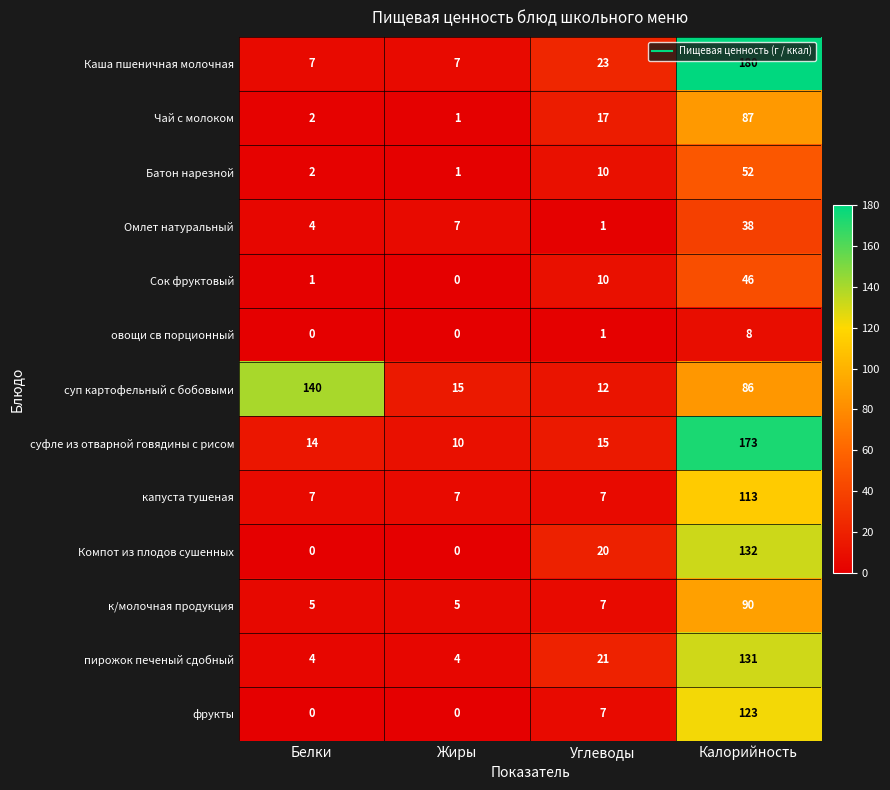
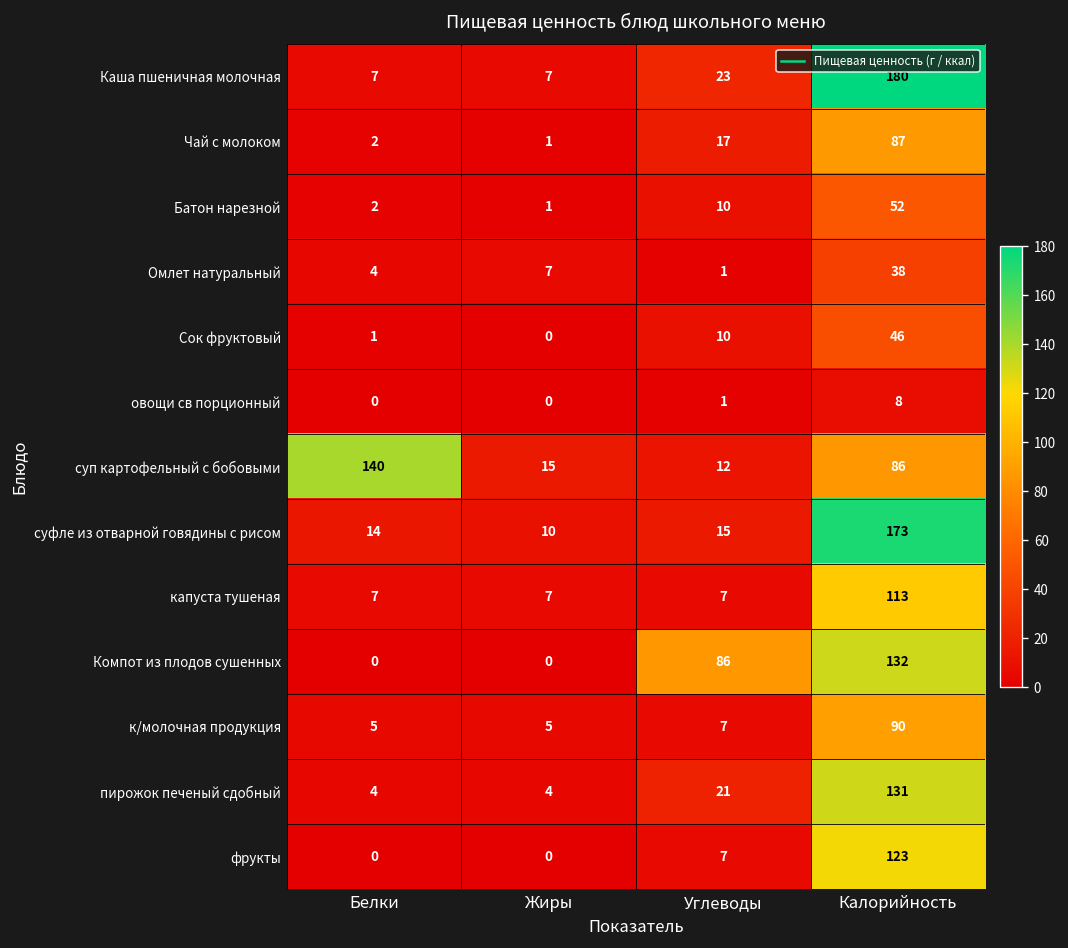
  {
    "Каша пшеничная молочная": {
      "Белки": 7,
      "Жиры": 7,
      "Углеводы": 23
    },
    "Чай с молоком": {
      "Белки": 2,
      "Жиры": 1,
      "Углеводы": 17,
      "Калорийность": 87
    },
    "Батон нарезной": {
      "Белки": 2,
      "Жиры": 1,
      "Углеводы": 10,
      "Калорийность": 52
    },
    "Омлет натуральный": {
      "Белки": 4,
      "Жиры": 7,
      "Углеводы": 1,
      "Калорийность": 38
    },
    "Сок фруктовый": {
      "Белки": 1,
      "Жиры": 0,
      "Углеводы": 10,
      "Калорийность": 46
    },
    "овощи св порционный": {
      "Белки": 0,
      "Жиры": 0,
      "Углеводы": 1,
      "Калорийность": 8
    },
    "суп картофельный с бобовыми": {
      "Белки": 140,
      "Жиры": 15,
      "Углеводы": 12,
      "Калорийность": 86
    },
    "суфле из отварной говядины с рисом": {
      "Белки": 14,
      "Жиры": 10,
      "Углеводы": 15,
      "Калорийность": 173
    },
    "капуста тушеная": {
      "Белки": 7,
      "Жиры": 7,
      "Углеводы": 7,
      "Калорийность": 113
    },
    "Компот из плодов сушенных": {
      "Белки": 0,
      "Жиры": 0,
-     "Углеводы": 20,
+     "Углеводы": 86,
      "Калорийность": 132
    },
    "к/молочная продукция": {
      "Белки": 5,
      "Жиры": 5,
      "Углеводы": 7,
      "Калорийность": 90
    },
    "пирожок печеный сдобный": {
      "Белки": 4,
      "Жиры": 4,
      "Углеводы": 21,
      "Калорийность": 131
    },
    "фрукты": {
      "Белки": 0,
      "Жиры": 0,
      "Углеводы": 7,
      "Калорийность": 123
    }
  }
